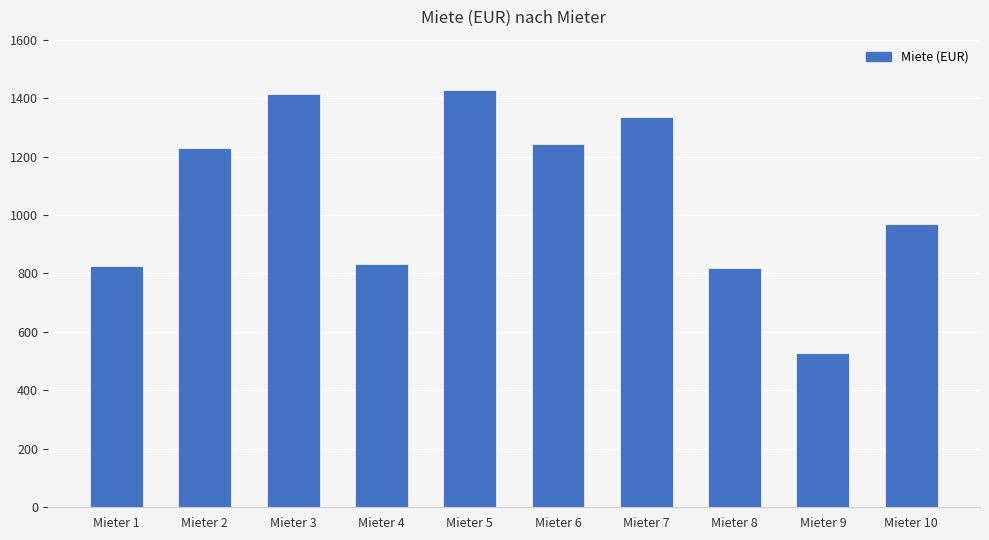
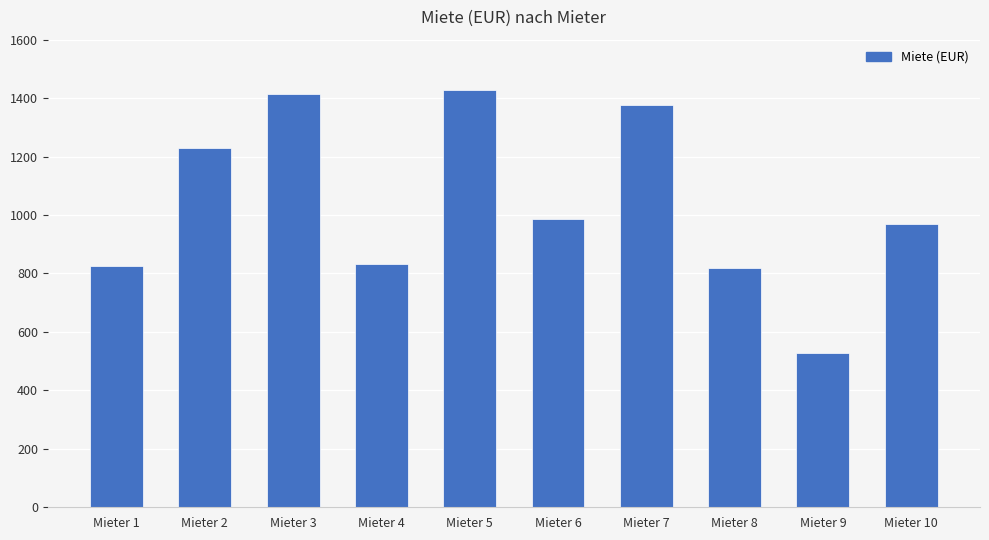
  {
    "Mieter 1": 830,
    "Mieter 2": 1230,
    "Mieter 3": 1410,
    "Mieter 4": 830,
    "Mieter 5": 1430,
-   "Mieter 6": 1240,
-   "Mieter 7": 1340,
+   "Mieter 6": 990,
+   "Mieter 7": 1380,
    "Mieter 8": 820,
    "Mieter 9": 530,
    "Mieter 10": 970
  }
